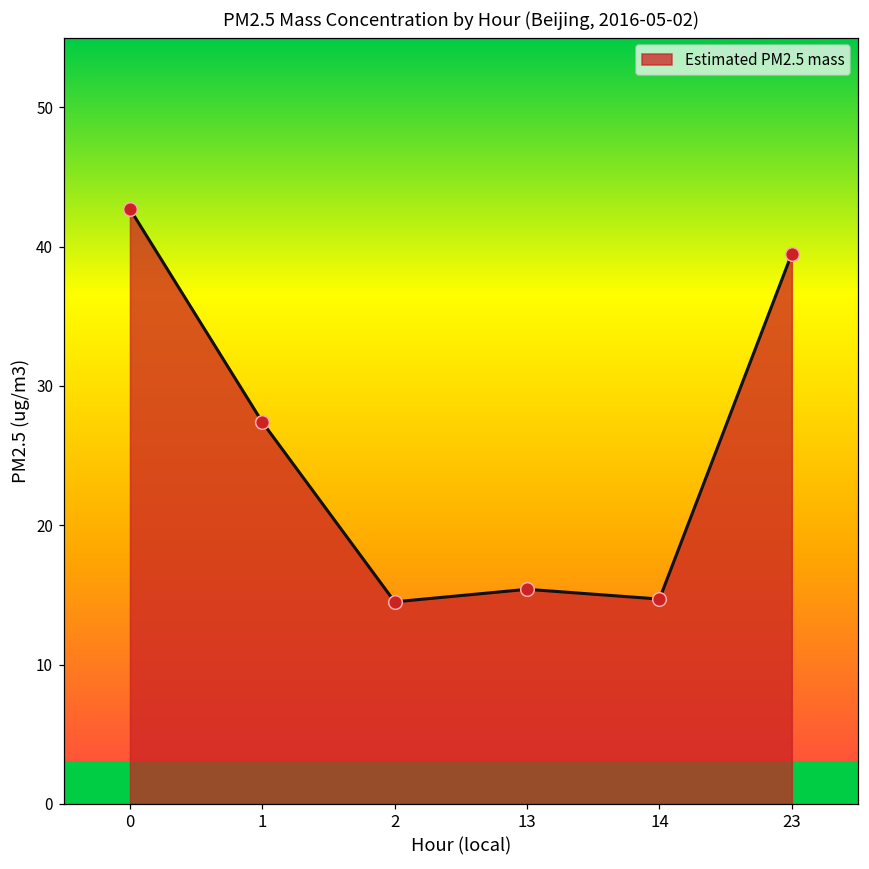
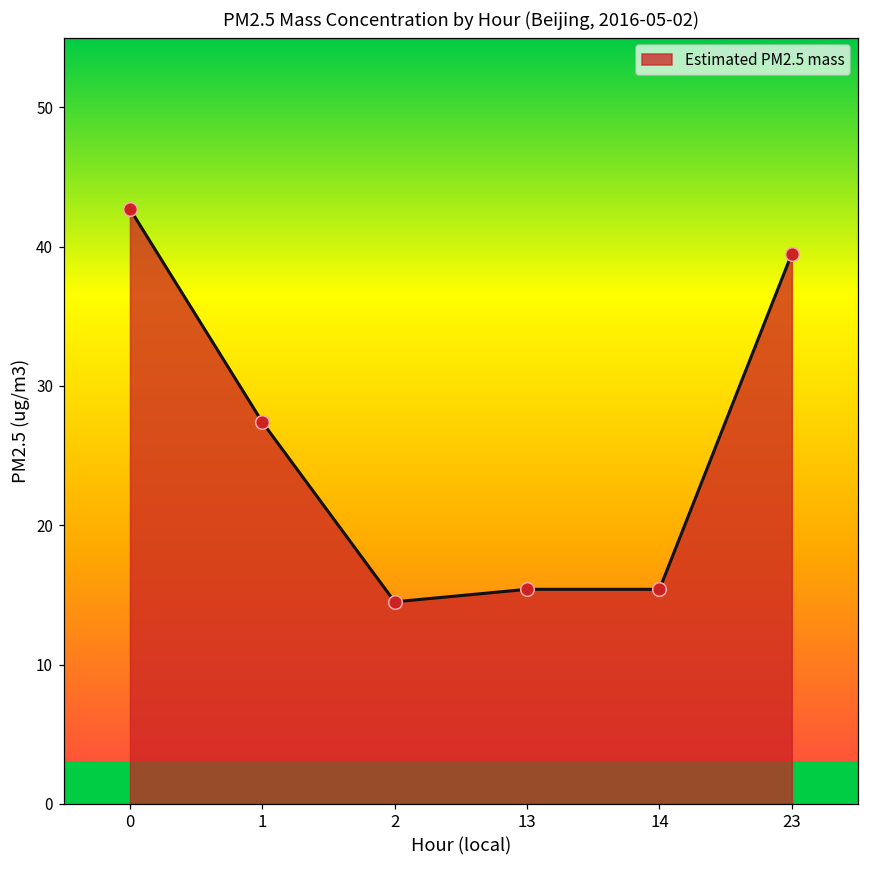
  {
    "0": 42.7,
    "1": 27.4,
    "2": 14.5,
    "13": 15.4,
-   "14": 14.7,
+   "14": 15.4,
    "23": 39.5
  }
